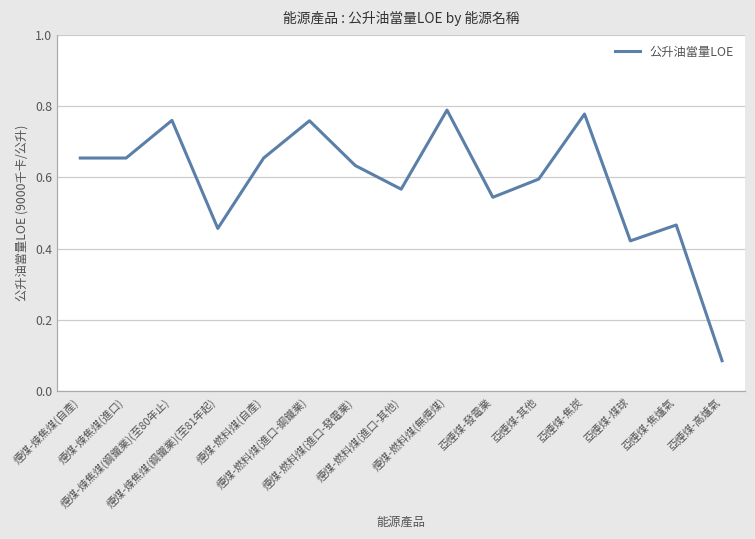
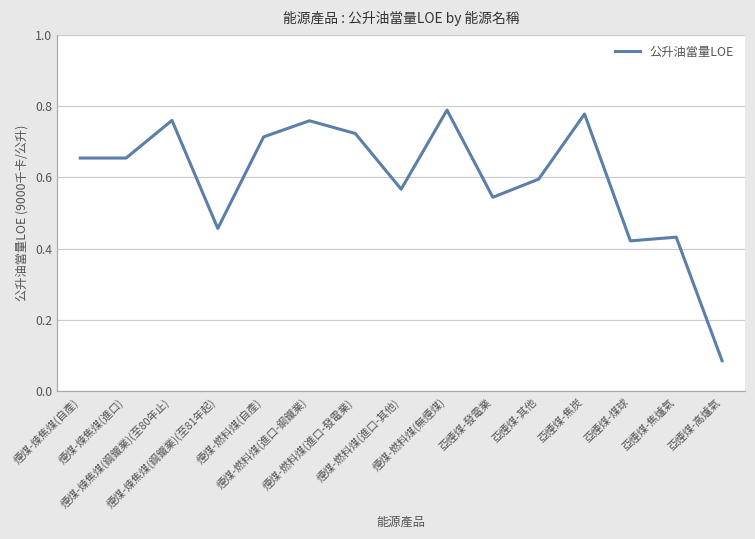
  {
    "煙煤-煉焦煤(自產)": 0.65,
    "煙煤-煉焦煤(進口)": 0.65,
    "煙煤-煉焦煤(鋼鐵業)(至80年止)": 0.76,
    "煙煤-煉焦煤(鋼鐵業)(至81年起)": 0.46,
-   "煙煤-燃料煤(自產)": 0.65,
+   "煙煤-燃料煤(自產)": 0.71,
    "煙煤-燃料煤(進口-鋼鐵業)": 0.76,
-   "煙煤-燃料煤(進口-發電業)": 0.63,
+   "煙煤-燃料煤(進口-發電業)": 0.72,
    "煙煤-燃料煤(進口-其他)": 0.57,
    "煙煤-燃料煤(無煙煤)": 0.79,
    "亞煙煤-發電業": 0.54,
    "亞煙煤-其他": 0.60,
    "亞煙煤-焦炭": 0.78,
    "亞煙煤-煤球": 0.42,
-   "亞煙煤-焦爐氣": 0.47,
+   "亞煙煤-焦爐氣": 0.43,
    "亞煙煤-高爐氣": 0.09
  }
